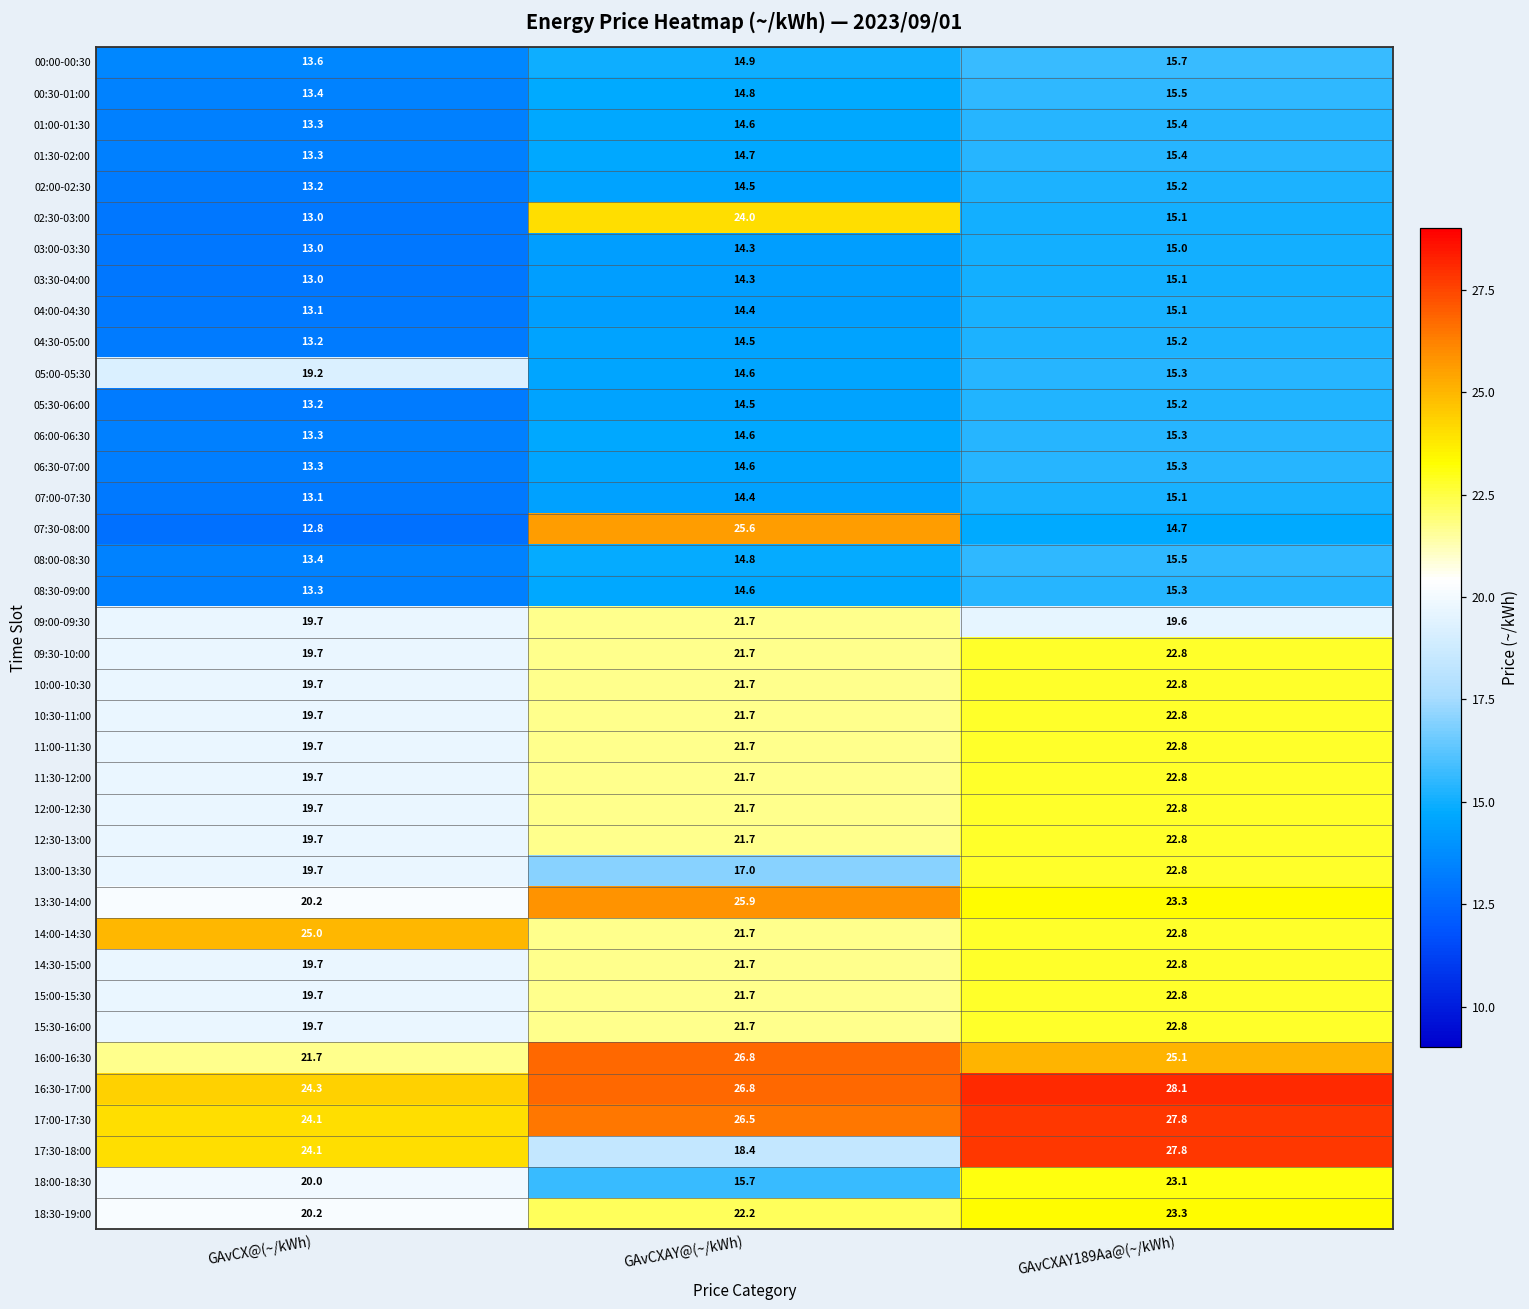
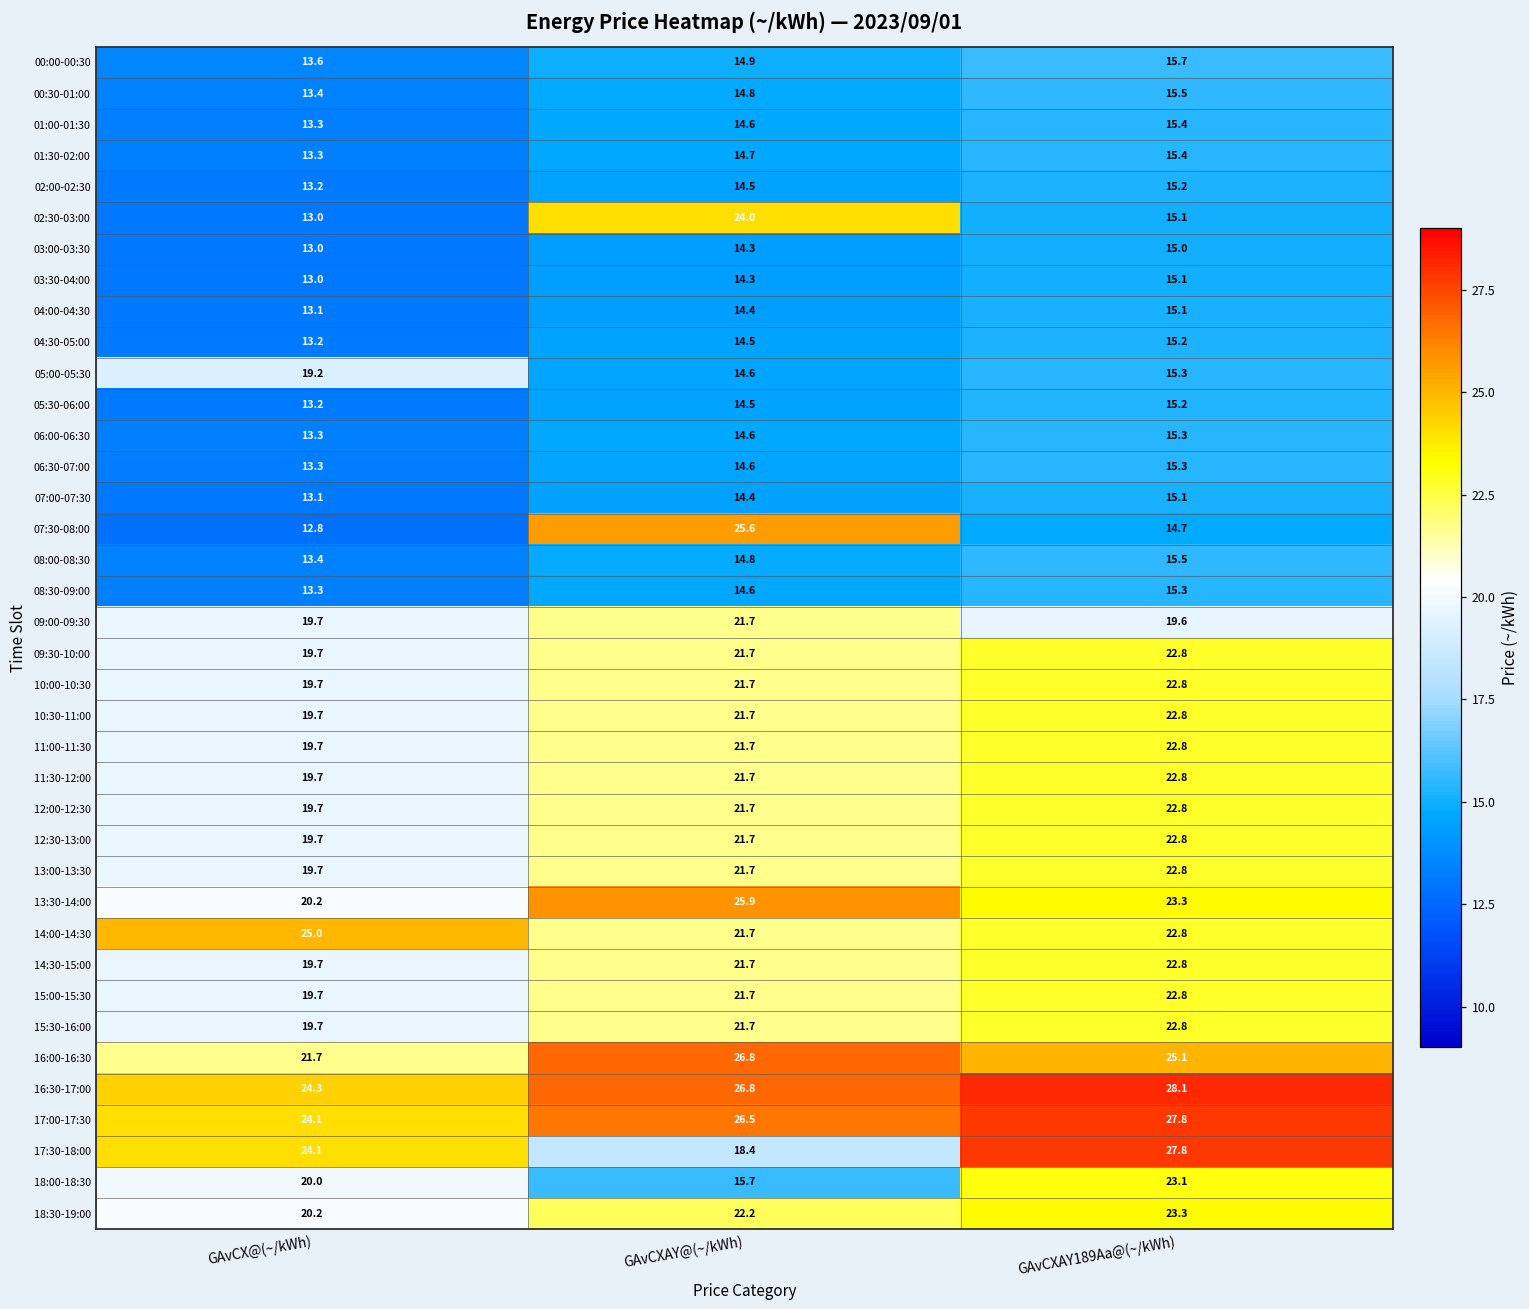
  {
    "00:00-00:30": {
      "GAvCX@(~/kWh)": 13.6,
      "GAvCXAY@(~/kWh)": 14.9,
      "GAvCXAY189Aa@(~/kWh)": 15.7
    },
    "00:30-01:00": {
      "GAvCX@(~/kWh)": 13.4,
      "GAvCXAY@(~/kWh)": 14.8,
      "GAvCXAY189Aa@(~/kWh)": 15.5
    },
    "01:00-01:30": {
      "GAvCX@(~/kWh)": 13.3,
      "GAvCXAY@(~/kWh)": 14.6,
      "GAvCXAY189Aa@(~/kWh)": 15.4
    },
    "01:30-02:00": {
      "GAvCX@(~/kWh)": 13.3,
      "GAvCXAY@(~/kWh)": 14.7,
      "GAvCXAY189Aa@(~/kWh)": 15.4
    },
    "02:00-02:30": {
      "GAvCX@(~/kWh)": 13.2,
      "GAvCXAY@(~/kWh)": 14.5,
      "GAvCXAY189Aa@(~/kWh)": 15.2
    },
    "02:30-03:00": {
      "GAvCX@(~/kWh)": 13.0,
      "GAvCXAY@(~/kWh)": 24.0,
      "GAvCXAY189Aa@(~/kWh)": 15.1
    },
    "03:00-03:30": {
      "GAvCX@(~/kWh)": 13.0,
      "GAvCXAY@(~/kWh)": 14.3,
      "GAvCXAY189Aa@(~/kWh)": 15.0
    },
    "03:30-04:00": {
      "GAvCX@(~/kWh)": 13.0,
      "GAvCXAY@(~/kWh)": 14.3,
      "GAvCXAY189Aa@(~/kWh)": 15.1
    },
    "04:00-04:30": {
      "GAvCX@(~/kWh)": 13.1,
      "GAvCXAY@(~/kWh)": 14.4,
      "GAvCXAY189Aa@(~/kWh)": 15.1
    },
    "04:30-05:00": {
      "GAvCX@(~/kWh)": 13.2,
      "GAvCXAY@(~/kWh)": 14.5,
      "GAvCXAY189Aa@(~/kWh)": 15.2
    },
    "05:00-05:30": {
      "GAvCX@(~/kWh)": 19.2,
      "GAvCXAY@(~/kWh)": 14.6,
      "GAvCXAY189Aa@(~/kWh)": 15.3
    },
    "05:30-06:00": {
      "GAvCX@(~/kWh)": 13.2,
      "GAvCXAY@(~/kWh)": 14.5,
      "GAvCXAY189Aa@(~/kWh)": 15.2
    },
    "06:00-06:30": {
      "GAvCX@(~/kWh)": 13.3,
      "GAvCXAY@(~/kWh)": 14.6,
      "GAvCXAY189Aa@(~/kWh)": 15.3
    },
    "06:30-07:00": {
      "GAvCX@(~/kWh)": 13.3,
      "GAvCXAY@(~/kWh)": 14.6,
      "GAvCXAY189Aa@(~/kWh)": 15.3
    },
    "07:00-07:30": {
      "GAvCX@(~/kWh)": 13.1,
      "GAvCXAY@(~/kWh)": 14.4,
      "GAvCXAY189Aa@(~/kWh)": 15.1
    },
    "07:30-08:00": {
      "GAvCX@(~/kWh)": 12.8,
      "GAvCXAY@(~/kWh)": 25.6,
      "GAvCXAY189Aa@(~/kWh)": 14.7
    },
    "08:00-08:30": {
      "GAvCX@(~/kWh)": 13.4,
      "GAvCXAY@(~/kWh)": 14.8,
      "GAvCXAY189Aa@(~/kWh)": 15.5
    },
    "08:30-09:00": {
      "GAvCX@(~/kWh)": 13.3,
      "GAvCXAY@(~/kWh)": 14.6,
      "GAvCXAY189Aa@(~/kWh)": 15.3
    },
    "09:00-09:30": {
      "GAvCX@(~/kWh)": 19.7,
      "GAvCXAY@(~/kWh)": 21.7,
      "GAvCXAY189Aa@(~/kWh)": 19.6
    },
    "09:30-10:00": {
      "GAvCX@(~/kWh)": 19.7,
      "GAvCXAY@(~/kWh)": 21.7,
      "GAvCXAY189Aa@(~/kWh)": 22.8
    },
    "10:00-10:30": {
      "GAvCX@(~/kWh)": 19.7,
      "GAvCXAY@(~/kWh)": 21.7,
      "GAvCXAY189Aa@(~/kWh)": 22.8
    },
    "10:30-11:00": {
      "GAvCX@(~/kWh)": 19.7,
      "GAvCXAY@(~/kWh)": 21.7,
      "GAvCXAY189Aa@(~/kWh)": 22.8
    },
    "11:00-11:30": {
      "GAvCX@(~/kWh)": 19.7,
      "GAvCXAY@(~/kWh)": 21.7,
      "GAvCXAY189Aa@(~/kWh)": 22.8
    },
    "11:30-12:00": {
      "GAvCX@(~/kWh)": 19.7,
      "GAvCXAY@(~/kWh)": 21.7,
      "GAvCXAY189Aa@(~/kWh)": 22.8
    },
    "12:00-12:30": {
      "GAvCX@(~/kWh)": 19.7,
      "GAvCXAY@(~/kWh)": 21.7,
      "GAvCXAY189Aa@(~/kWh)": 22.8
    },
    "12:30-13:00": {
      "GAvCX@(~/kWh)": 19.7,
      "GAvCXAY@(~/kWh)": 21.7,
      "GAvCXAY189Aa@(~/kWh)": 22.8
    },
    "13:00-13:30": {
      "GAvCX@(~/kWh)": 19.7,
-     "GAvCXAY@(~/kWh)": 17.0,
+     "GAvCXAY@(~/kWh)": 21.7,
      "GAvCXAY189Aa@(~/kWh)": 22.8
    },
    "13:30-14:00": {
      "GAvCX@(~/kWh)": 20.2,
      "GAvCXAY@(~/kWh)": 25.9,
      "GAvCXAY189Aa@(~/kWh)": 23.3
    },
    "14:00-14:30": {
      "GAvCX@(~/kWh)": 25.0,
      "GAvCXAY@(~/kWh)": 21.7,
      "GAvCXAY189Aa@(~/kWh)": 22.8
    },
    "14:30-15:00": {
      "GAvCX@(~/kWh)": 19.7,
      "GAvCXAY@(~/kWh)": 21.7,
      "GAvCXAY189Aa@(~/kWh)": 22.8
    },
    "15:00-15:30": {
      "GAvCX@(~/kWh)": 19.7,
      "GAvCXAY@(~/kWh)": 21.7,
      "GAvCXAY189Aa@(~/kWh)": 22.8
    },
    "15:30-16:00": {
      "GAvCX@(~/kWh)": 19.7,
      "GAvCXAY@(~/kWh)": 21.7,
      "GAvCXAY189Aa@(~/kWh)": 22.8
    },
    "16:00-16:30": {
      "GAvCX@(~/kWh)": 21.7,
      "GAvCXAY@(~/kWh)": 26.8,
      "GAvCXAY189Aa@(~/kWh)": 25.1
    },
    "16:30-17:00": {
      "GAvCX@(~/kWh)": 24.3,
      "GAvCXAY@(~/kWh)": 26.8,
      "GAvCXAY189Aa@(~/kWh)": 28.1
    },
    "17:00-17:30": {
      "GAvCX@(~/kWh)": 24.1,
      "GAvCXAY@(~/kWh)": 26.5,
      "GAvCXAY189Aa@(~/kWh)": 27.8
    },
    "17:30-18:00": {
      "GAvCX@(~/kWh)": 24.1,
      "GAvCXAY@(~/kWh)": 18.4,
      "GAvCXAY189Aa@(~/kWh)": 27.8
    },
    "18:00-18:30": {
      "GAvCX@(~/kWh)": 20.0,
      "GAvCXAY@(~/kWh)": 15.7,
      "GAvCXAY189Aa@(~/kWh)": 23.1
    },
    "18:30-19:00": {
      "GAvCX@(~/kWh)": 20.2,
      "GAvCXAY@(~/kWh)": 22.2,
      "GAvCXAY189Aa@(~/kWh)": 23.3
    }
  }
